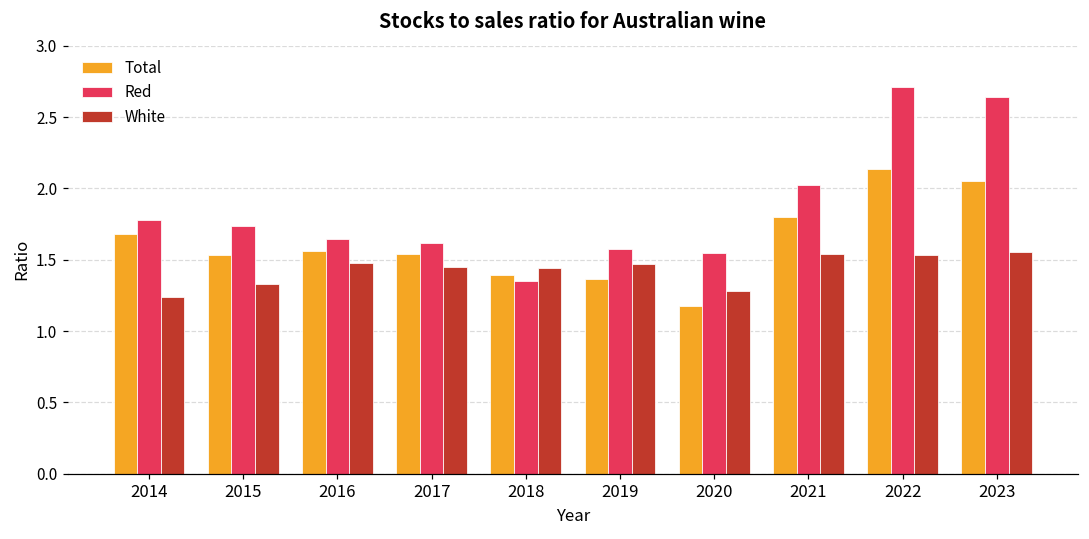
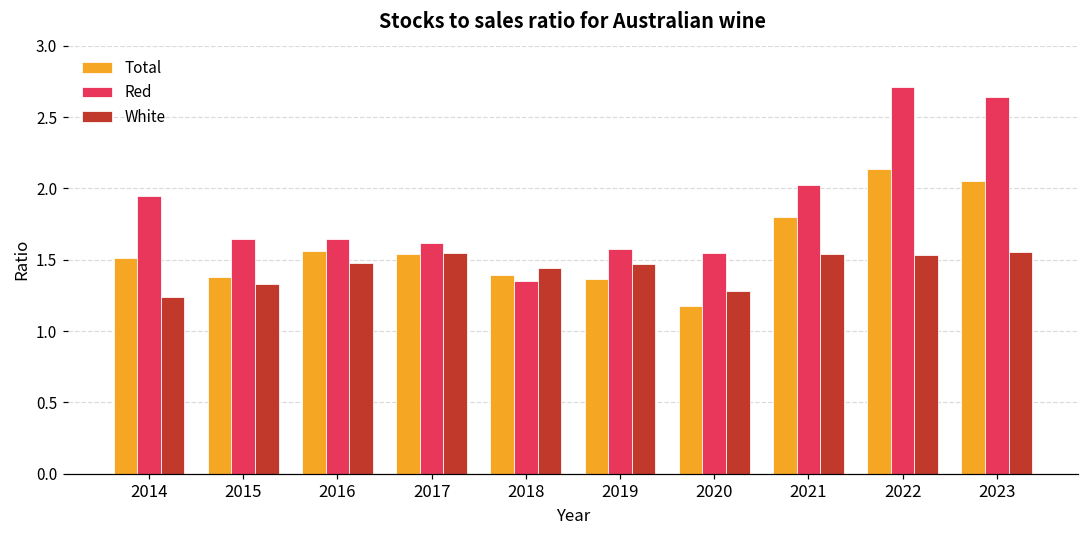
  {
    "Total": {
-     "2014": 1.68,
-     "2015": 1.54,
+     "2014": 1.51,
+     "2015": 1.38,
      "2016": 1.56,
      "2017": 1.54,
      "2018": 1.39,
      "2019": 1.37,
      "2020": 1.18,
      "2021": 1.80,
      "2022": 2.13,
      "2023": 2.06
    },
    "Red": {
-     "2014": 1.78,
-     "2015": 1.73,
+     "2014": 1.95,
+     "2015": 1.64,
      "2016": 1.64,
      "2017": 1.62,
      "2018": 1.35,
      "2019": 1.58,
      "2020": 1.55,
      "2021": 2.02,
      "2022": 2.71,
      "2023": 2.64
    },
    "White": {
      "2014": 1.24,
      "2015": 1.33,
      "2016": 1.48,
-     "2017": 1.45,
+     "2017": 1.55,
      "2018": 1.44,
      "2019": 1.47,
      "2020": 1.28,
      "2021": 1.54,
      "2022": 1.53,
      "2023": 1.55
    }
  }
